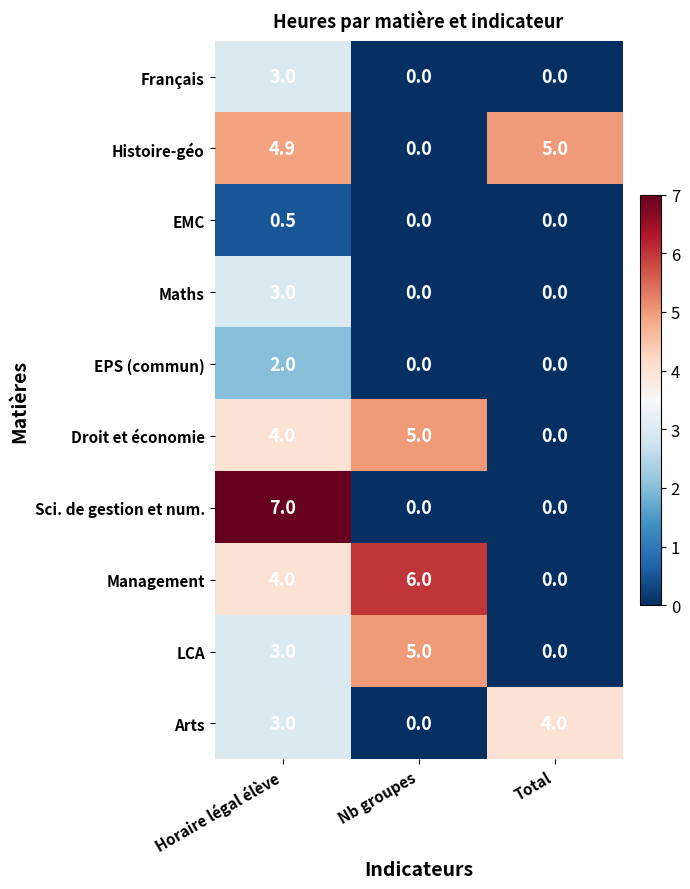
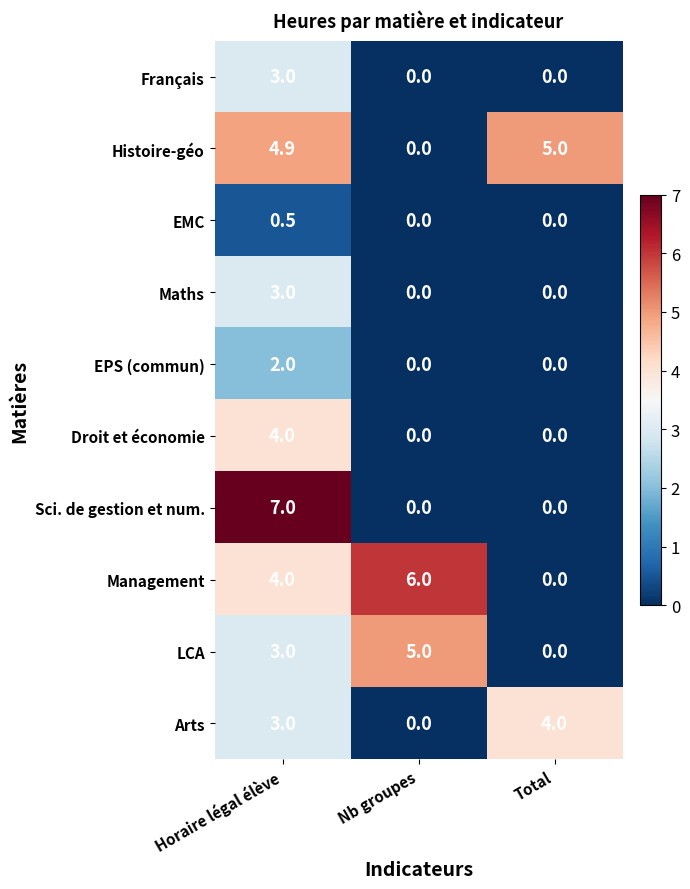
  {
    "Français": {
      "Nb groupes": 0.0,
      "Total": 0.0
    },
    "Histoire-géo": {
      "Horaire légal élève": 4.9,
      "Nb groupes": 0.0,
      "Total": 5.0
    },
    "EMC": {
      "Horaire légal élève": 0.5,
      "Nb groupes": 0.0,
      "Total": 0.0
    },
    "Maths": {
      "Nb groupes": 0.0,
      "Total": 0.0
    },
    "EPS (commun)": {
      "Horaire légal élève": 2.0,
      "Nb groupes": 0.0,
      "Total": 0.0
    },
    "Droit et économie": {
-     "Nb groupes": 5.0,
+     "Nb groupes": 0.0,
      "Total": 0.0
    },
    "Sci. de gestion et num.": {
      "Horaire légal élève": 7.0,
      "Nb groupes": 0.0,
      "Total": 0.0
    },
    "Management": {
      "Nb groupes": 6.0,
      "Total": 0.0
    },
    "LCA": {
      "Nb groupes": 5.0,
      "Total": 0.0
    },
    "Arts": {
      "Nb groupes": 0.0
    }
  }
